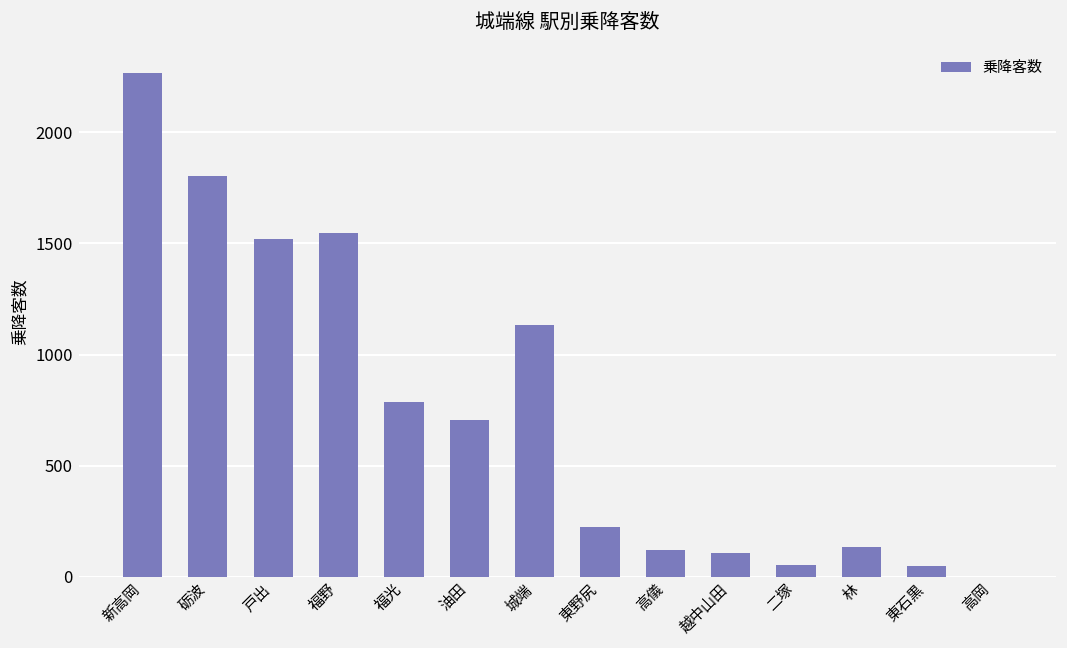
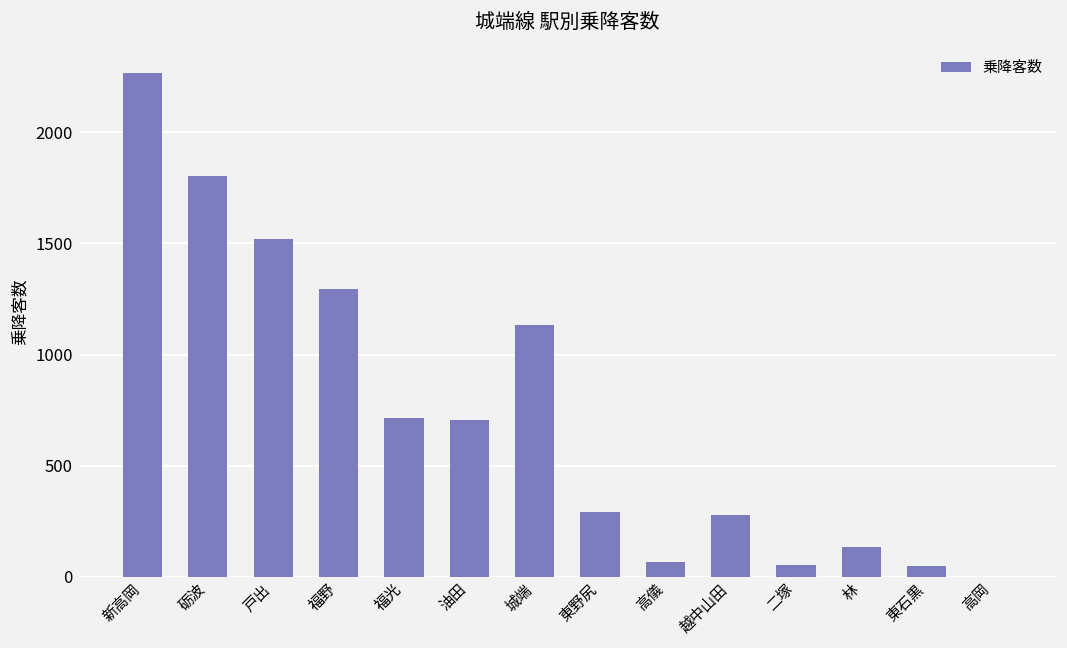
  {
    "新高岡": 2270,
    "砺波": 1800,
    "戸出": 1520,
-   "福野": 1550,
-   "福光": 790,
+   "福野": 1290,
+   "福光": 710,
    "油田": 710,
    "城端": 1140,
-   "東野尻": 220,
-   "高儀": 120,
-   "越中山田": 110,
+   "東野尻": 290,
+   "高儀": 70,
+   "越中山田": 280,
    "二塚": 50,
    "林": 130,
    "東石黒": 50,
    "高岡": 0
  }
